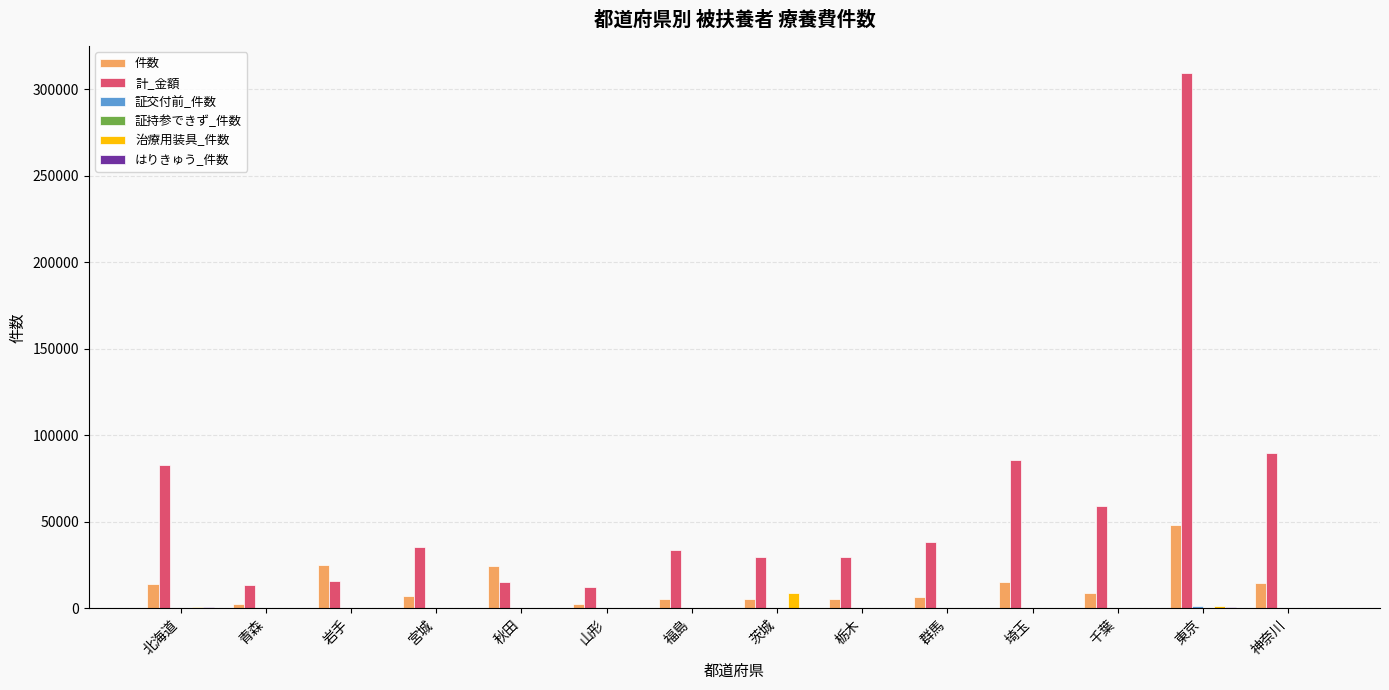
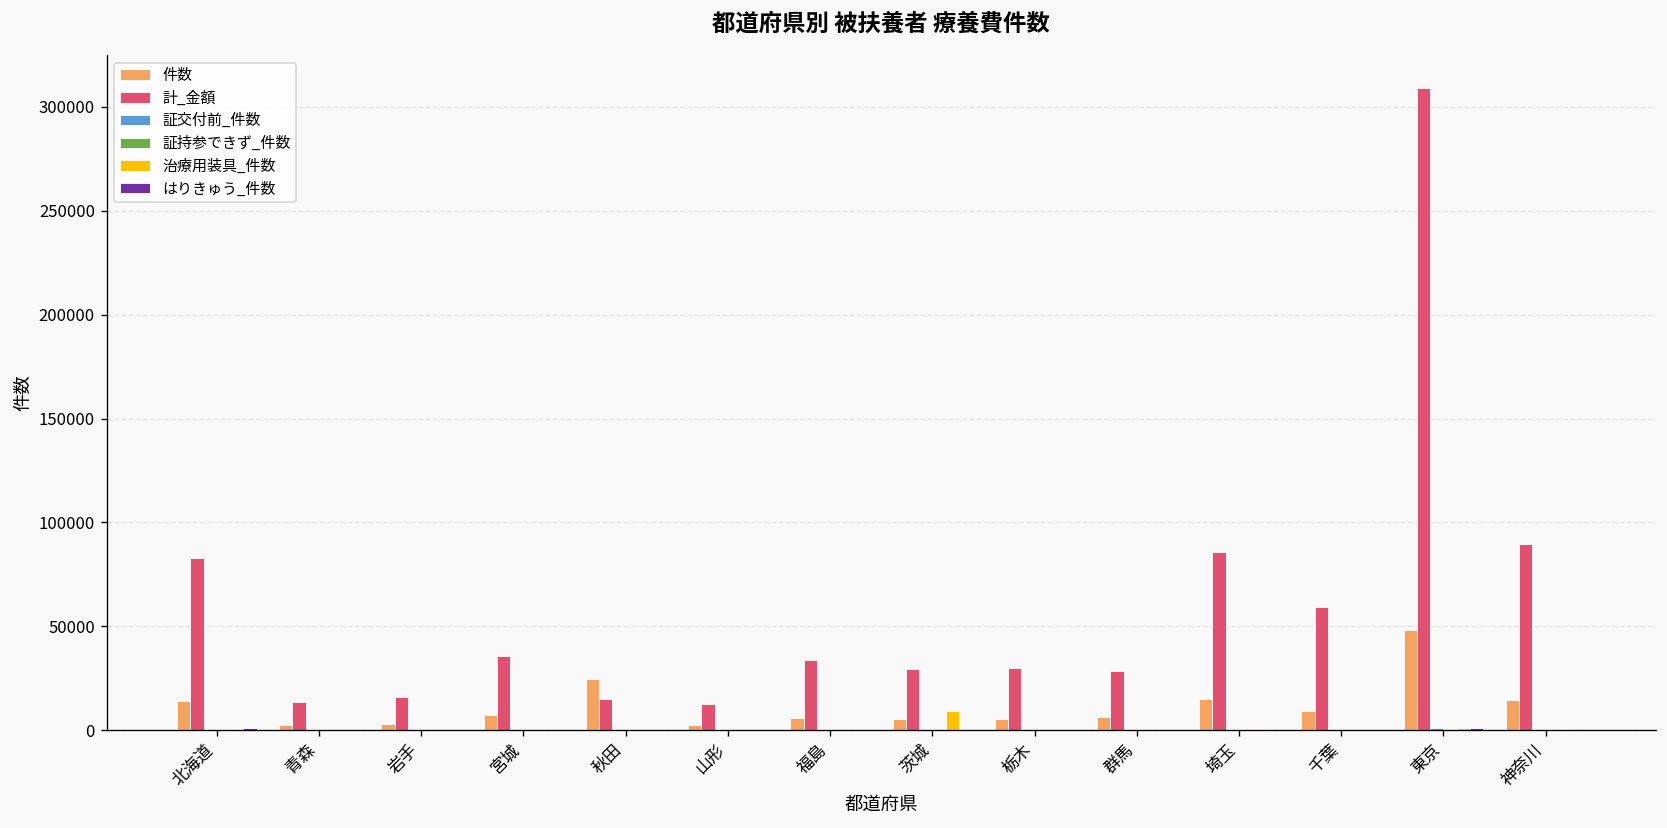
  {
    "件数": {
      "北海道": 14000,
      "青森": 2000,
-     "岩手": 25000,
+     "岩手": 3000,
      "宮城": 7000,
      "秋田": 25000,
      "山形": 3000,
      "福島": 6000,
      "茨城": 5000,
      "栃木": 5000,
      "群馬": 7000,
      "埼玉": 15000,
      "千葉": 9000,
      "東京": 48000,
      "神奈川": 15000
    },
    "計_金額": {
      "北海道": 83000,
      "青森": 13000,
      "岩手": 16000,
      "宮城": 36000,
      "秋田": 15000,
      "山形": 13000,
      "福島": 34000,
      "茨城": 30000,
      "栃木": 30000,
-     "群馬": 38000,
+     "群馬": 29000,
      "埼玉": 86000,
      "千葉": 59000,
      "東京": 309000,
      "神奈川": 90000
    },
    "治療用装具_件数": {
      "茨城": 9000
    }
  }
